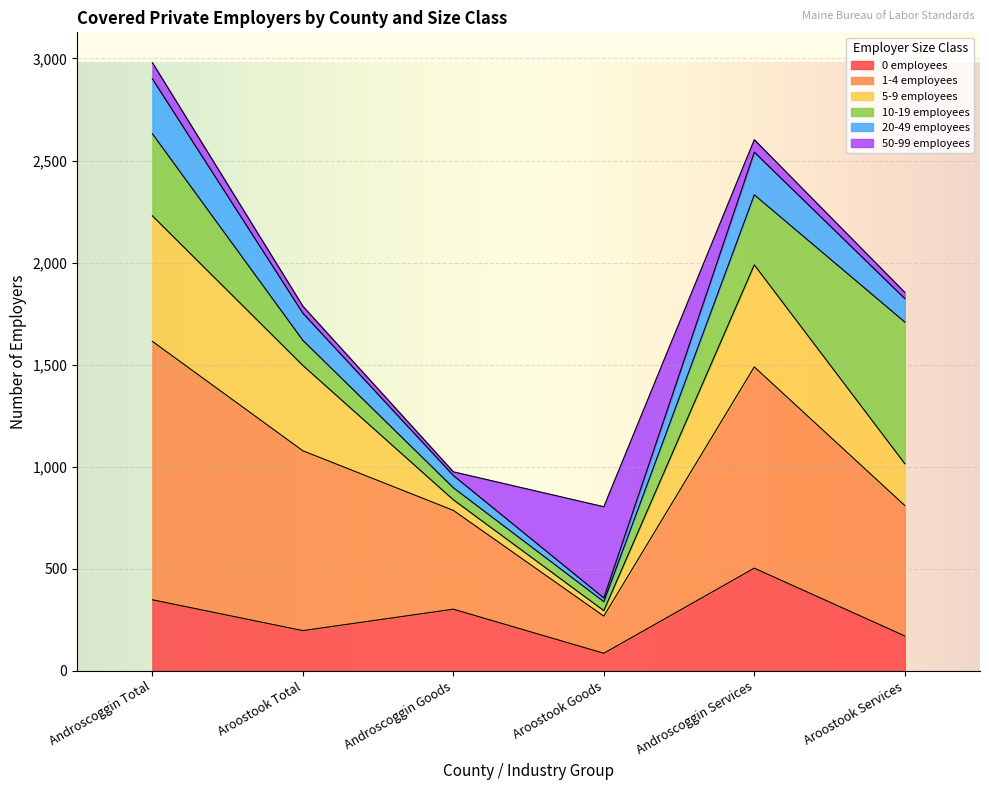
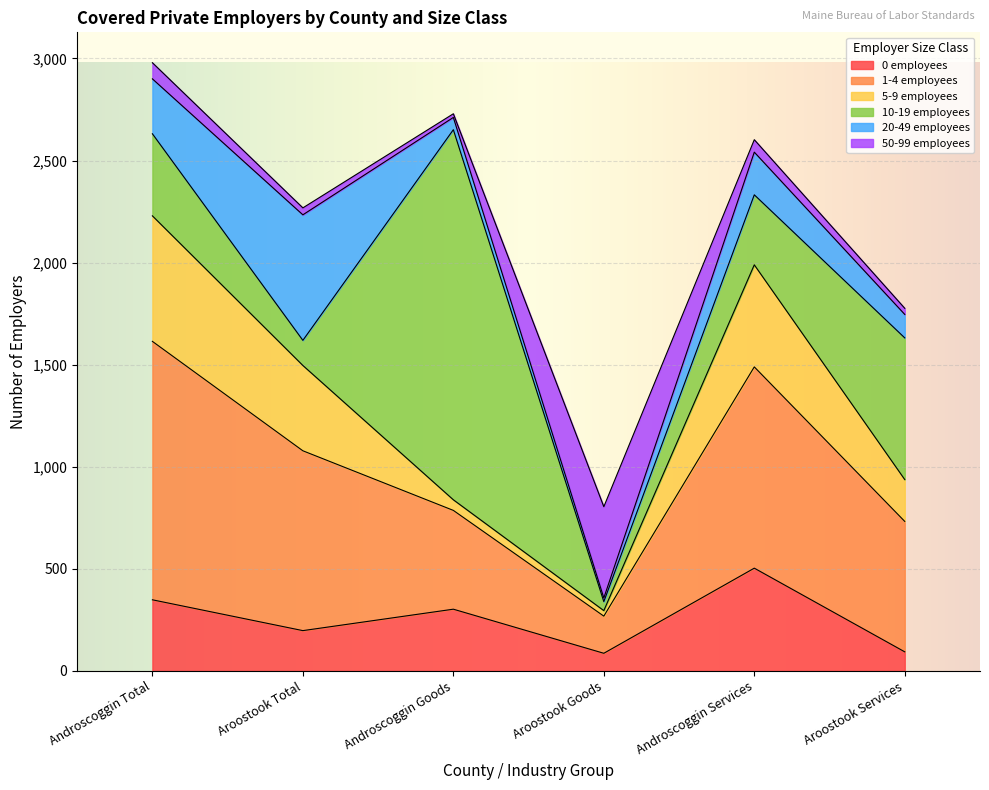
  {
    "0 employees": {
      "Androscoggin Total": "350",
      "Aroostook Total": "200",
      "Androscoggin Goods": "300",
      "Aroostook Goods": "90",
      "Androscoggin Services": "500",
-     "Aroostook Services": "170"
+     "Aroostook Services": "90"
    },
    "1-4 employees": {
      "Androscoggin Total": "1,270",
      "Aroostook Total": "880",
      "Androscoggin Goods": "480",
      "Aroostook Goods": "180",
      "Androscoggin Services": "990",
      "Aroostook Services": "640"
    },
    "5-9 employees": {
      "Androscoggin Total": "620",
      "Aroostook Total": "420",
      "Androscoggin Goods": "50",
      "Aroostook Goods": "30",
      "Androscoggin Services": "500",
      "Aroostook Services": "210"
    },
    "10-19 employees": {
      "Androscoggin Total": "400",
      "Aroostook Total": "120",
-     "Androscoggin Goods": "60",
+     "Androscoggin Goods": "1,810",
      "Aroostook Goods": "40",
      "Androscoggin Services": "340",
      "Aroostook Services": "690"
    },
    "20-49 employees": {
      "Androscoggin Total": "270",
-     "Aroostook Total": "130",
+     "Aroostook Total": "620",
      "Androscoggin Goods": "60",
      "Aroostook Goods": "20",
      "Androscoggin Services": "210",
      "Aroostook Services": "120"
    },
    "50-99 employees": {
      "Androscoggin Total": "80",
      "Aroostook Total": "30",
      "Androscoggin Goods": "20",
      "Aroostook Goods": "450",
      "Androscoggin Services": "60",
      "Aroostook Services": "30"
    }
  }
